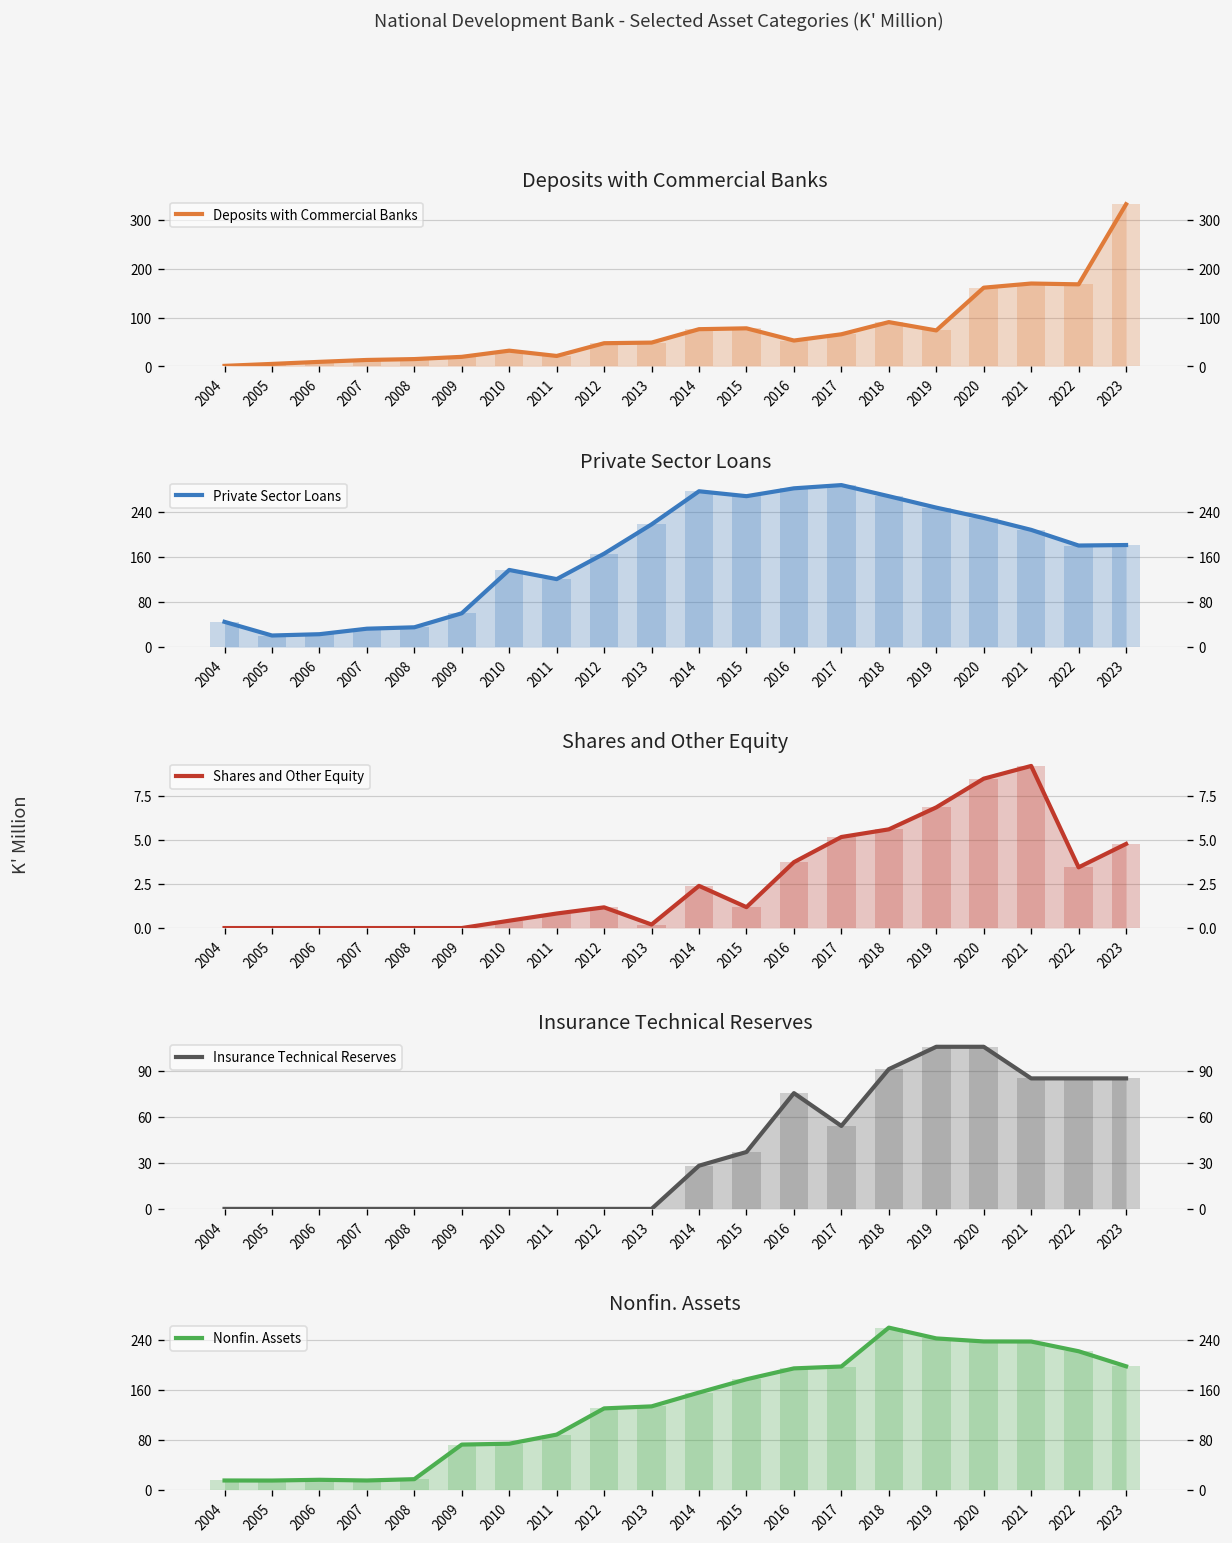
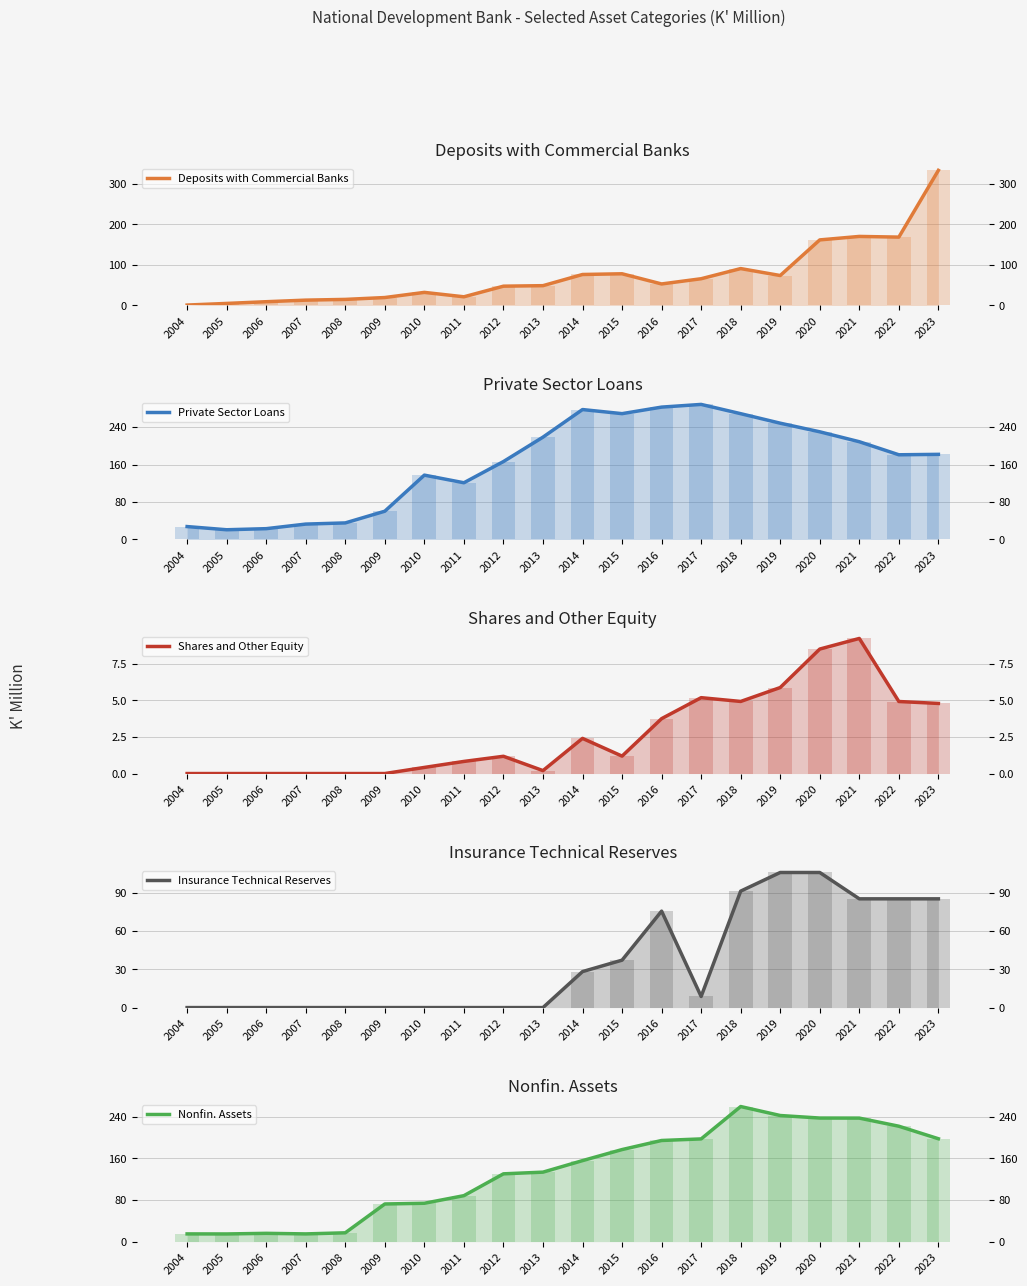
  {
    "Deposits with Commercial Banks": {
      "2004": 0,
      "2005": 10,
      "2006": 10,
      "2007": 10,
      "2008": 10,
      "2009": 20,
      "2010": 30,
      "2011": 20,
      "2012": 50,
      "2013": 50,
      "2014": 80,
      "2015": 80,
      "2016": 50,
      "2017": 70,
      "2018": 90,
      "2019": 70,
      "2020": 160,
      "2021": 170,
      "2022": 170,
      "2023": 330
    },
    "Private Sector Loans": {
-     "2004": 50,
+     "2004": 30,
      "2005": 20,
      "2006": 20,
      "2007": 30,
      "2008": 40,
      "2009": 60,
      "2010": 140,
      "2011": 120,
      "2012": 170,
      "2013": 220,
      "2014": 280,
      "2015": 270,
      "2016": 280,
      "2017": 290,
      "2018": 270,
      "2019": 250,
      "2020": 230,
      "2021": 210,
      "2022": 180,
      "2023": 180
    },
    "Shares and Other Equity": {
      "2004": 0.0,
      "2005": 0.0,
      "2006": 0.0,
      "2007": 0.0,
      "2008": 0.0,
      "2009": 0.0,
      "2010": 0.4,
      "2011": 0.8,
      "2012": 1.2,
      "2013": 0.2,
      "2014": 2.4,
      "2015": 1.2,
      "2016": 3.7,
      "2017": 5.2,
-     "2018": 5.6,
-     "2019": 6.9,
+     "2018": 4.9,
+     "2019": 5.9,
      "2020": 8.5,
      "2021": 9.2,
-     "2022": 3.5,
+     "2022": 4.9,
      "2023": 4.8
    },
    "Insurance Technical Reserves": {
      "2004": 0,
      "2005": 0,
      "2006": 0,
      "2007": 0,
      "2008": 0,
      "2009": 0,
      "2010": 0,
      "2011": 0,
      "2012": 0,
      "2013": 0,
      "2014": 28,
      "2015": 37,
      "2016": 76,
-     "2017": 54,
+     "2017": 9,
      "2018": 91,
      "2019": 106,
      "2020": 106,
      "2021": 85,
      "2022": 85,
      "2023": 85
    },
    "Nonfin. Assets": {
      "2004": 10,
      "2005": 10,
      "2006": 20,
      "2007": 10,
      "2008": 20,
      "2009": 70,
      "2010": 70,
      "2011": 90,
      "2012": 130,
      "2013": 130,
      "2014": 160,
      "2015": 180,
      "2016": 190,
      "2017": 200,
      "2018": 260,
      "2019": 240,
      "2020": 240,
      "2021": 240,
      "2022": 220,
      "2023": 200
    }
  }
